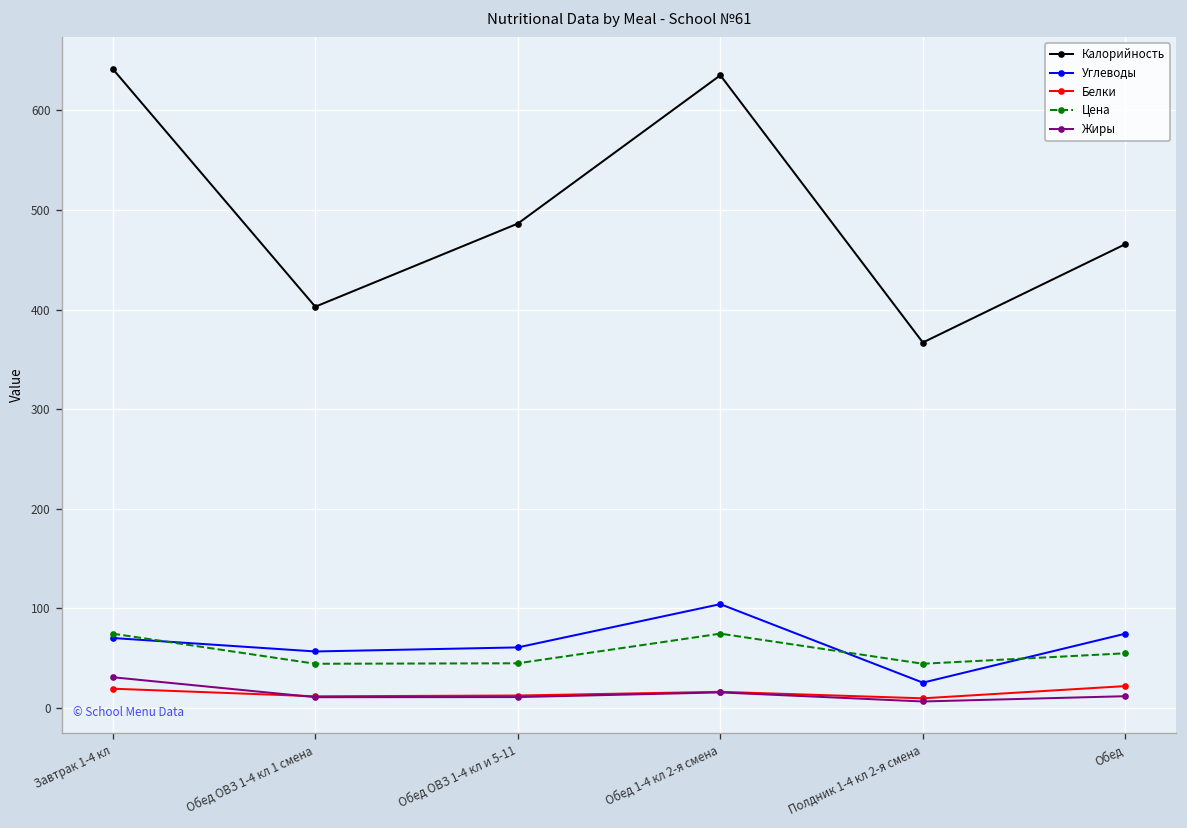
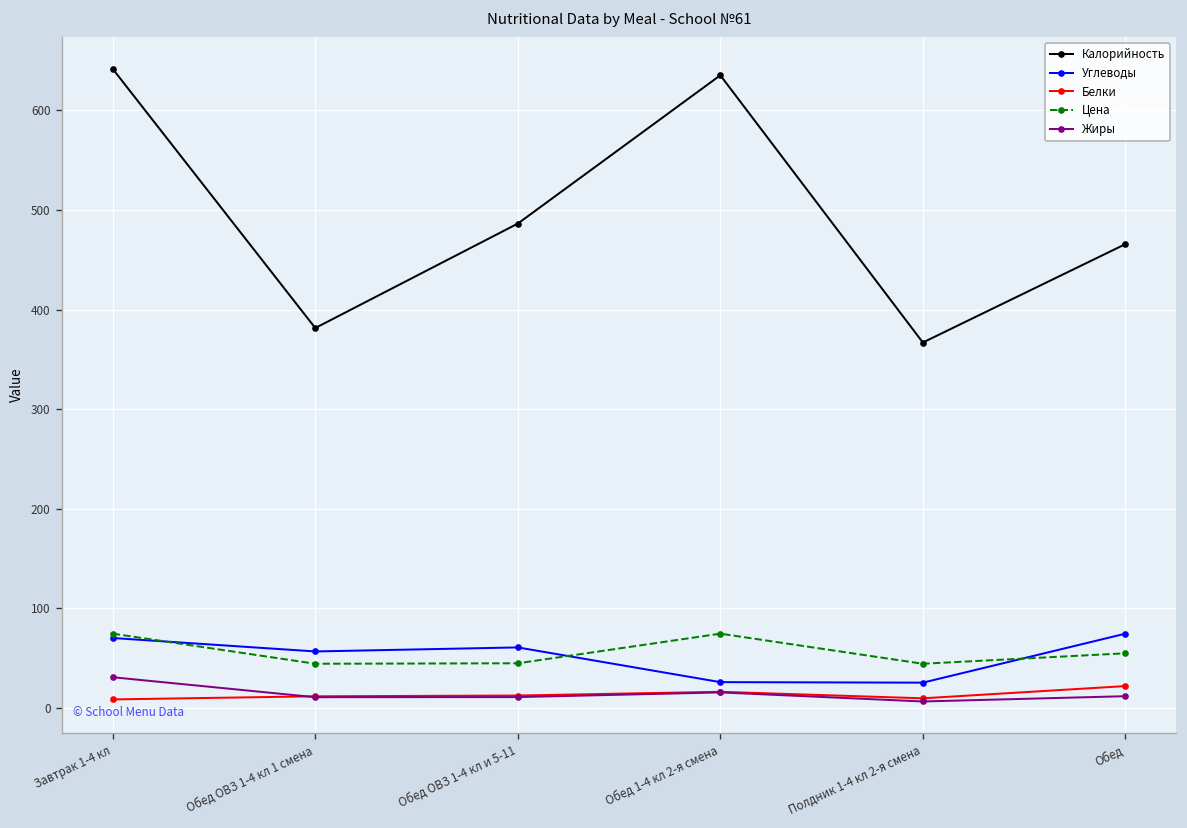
  {
    "Калорийность": {
      "Завтрак 1-4 кл": 640,
-     "Обед ОВЗ 1-4 кл 1 смена": 400,
+     "Обед ОВЗ 1-4 кл 1 смена": 380,
      "Обед ОВЗ 1-4 кл и 5-11": 490,
      "Обед 1-4 кл 2-я смена": 640,
      "Полдник 1-4 кл 2-я смена": 370,
      "Обед": 470
    },
    "Углеводы": {
      "Завтрак 1-4 кл": 70,
      "Обед ОВЗ 1-4 кл 1 смена": 60,
      "Обед ОВЗ 1-4 кл и 5-11": 60,
-     "Обед 1-4 кл 2-я смена": 100,
+     "Обед 1-4 кл 2-я смена": 30,
      "Полдник 1-4 кл 2-я смена": 30,
      "Обед": 70
    },
    "Белки": {
-     "Завтрак 1-4 кл": 20,
+     "Завтрак 1-4 кл": 10,
      "Полдник 1-4 кл 2-я смена": 10,
      "Обед": 20
    },
    "Цена": {
      "Завтрак 1-4 кл": 70,
      "Обед ОВЗ 1-4 кл 1 смена": 40,
      "Обед ОВЗ 1-4 кл и 5-11": 50,
      "Обед 1-4 кл 2-я смена": 70,
      "Полдник 1-4 кл 2-я смена": 40,
      "Обед": 60
    },
    "Жиры": {
      "Завтрак 1-4 кл": 30,
      "Полдник 1-4 кл 2-я смена": 10,
      "Обед": 10
    }
  }
